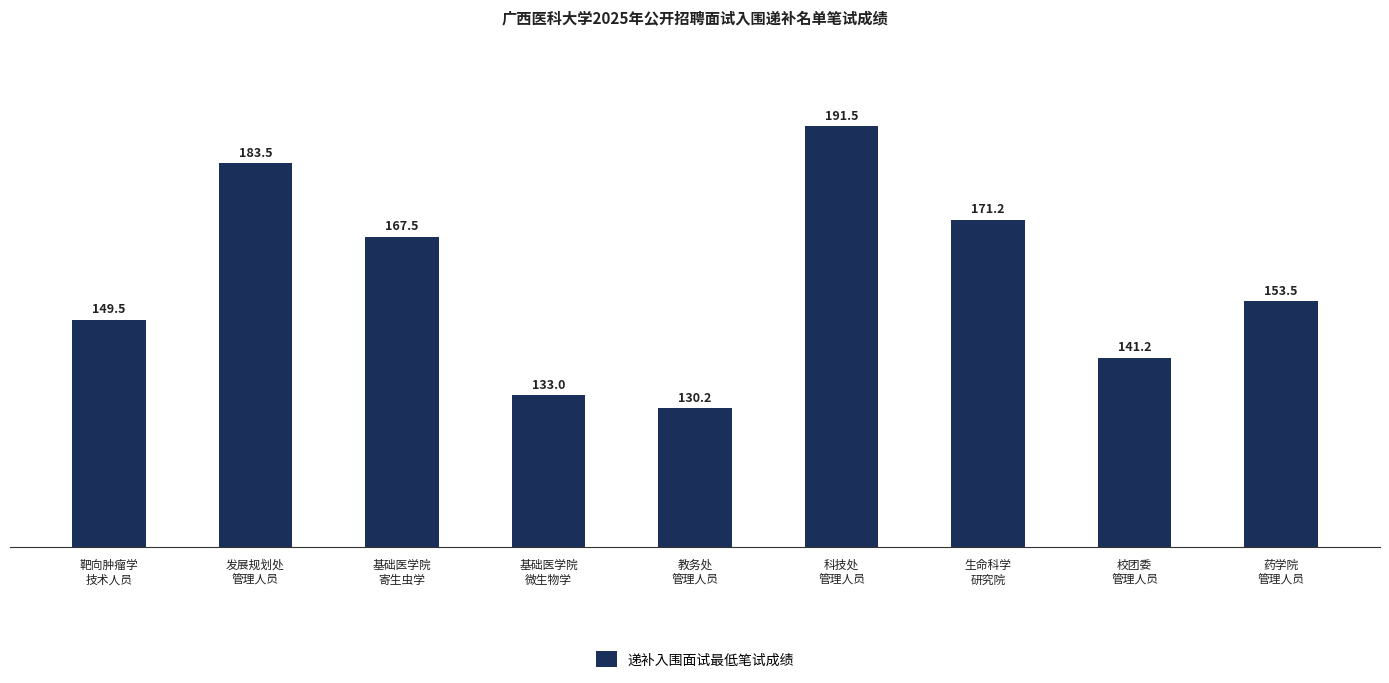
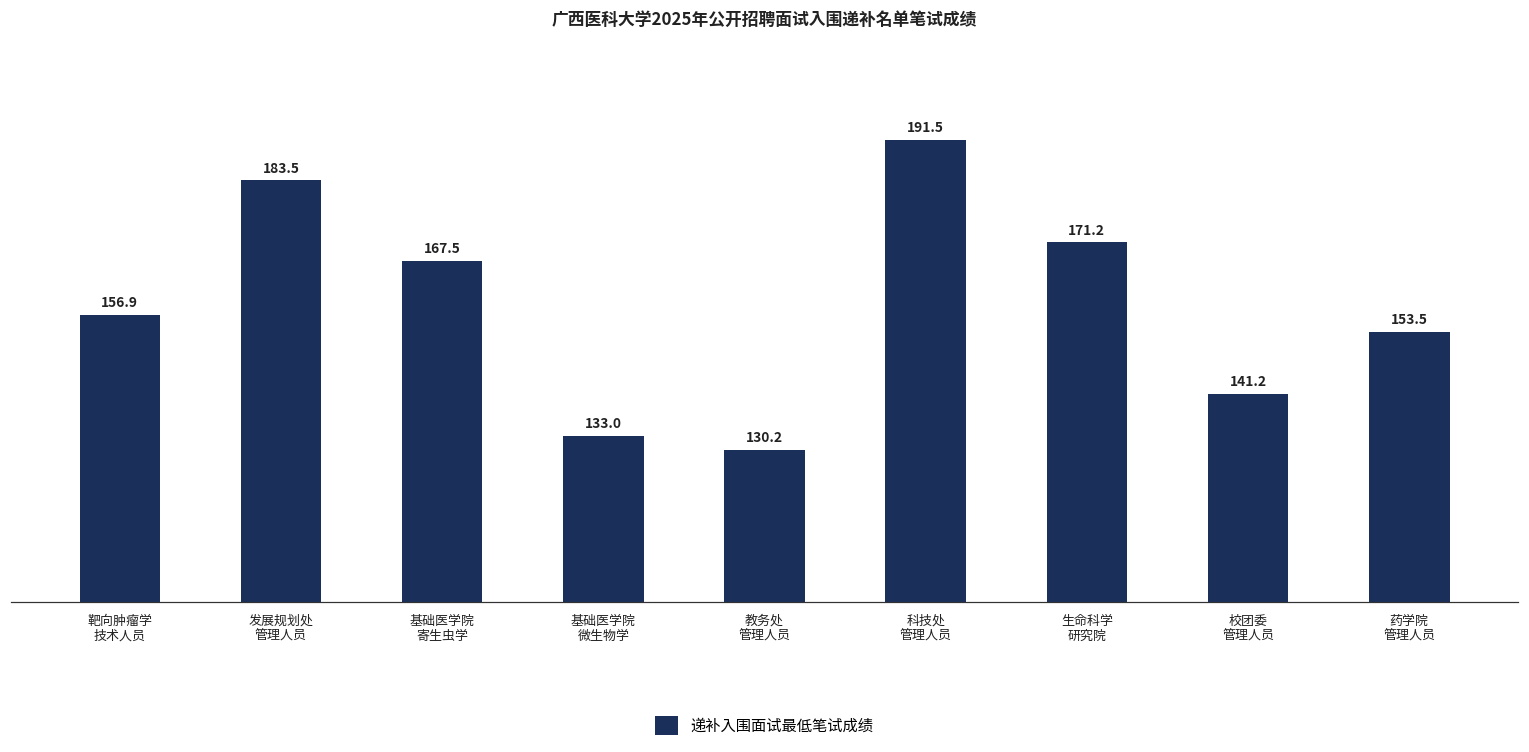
  {
-   "靶向肿瘤学 技术人员": 149.5,
+   "靶向肿瘤学 技术人员": 156.9,
    "发展规划处 管理人员": 183.5,
    "基础医学院 寄生虫学": 167.5,
    "基础医学院 微生物学": 133.0,
    "教务处 管理人员": 130.2,
    "科技处 管理人员": 191.5,
    "生命科学 研究院": 171.2,
    "校团委 管理人员": 141.2,
    "药学院 管理人员": 153.5
  }
